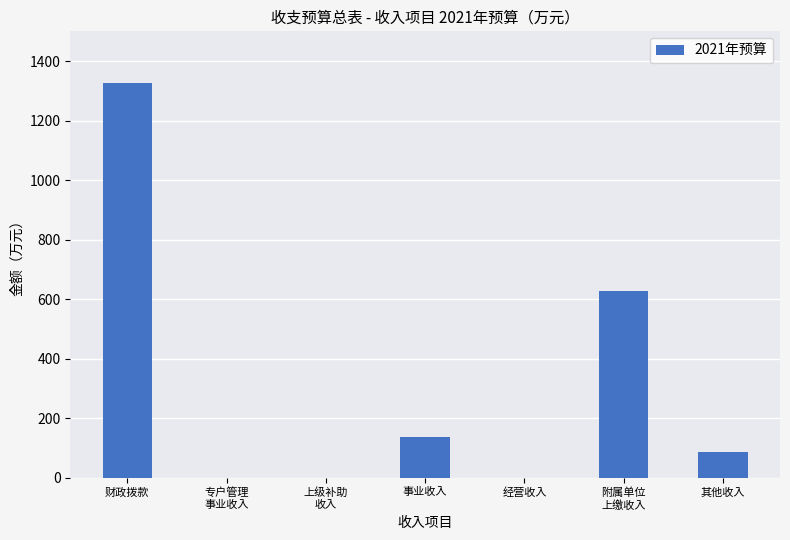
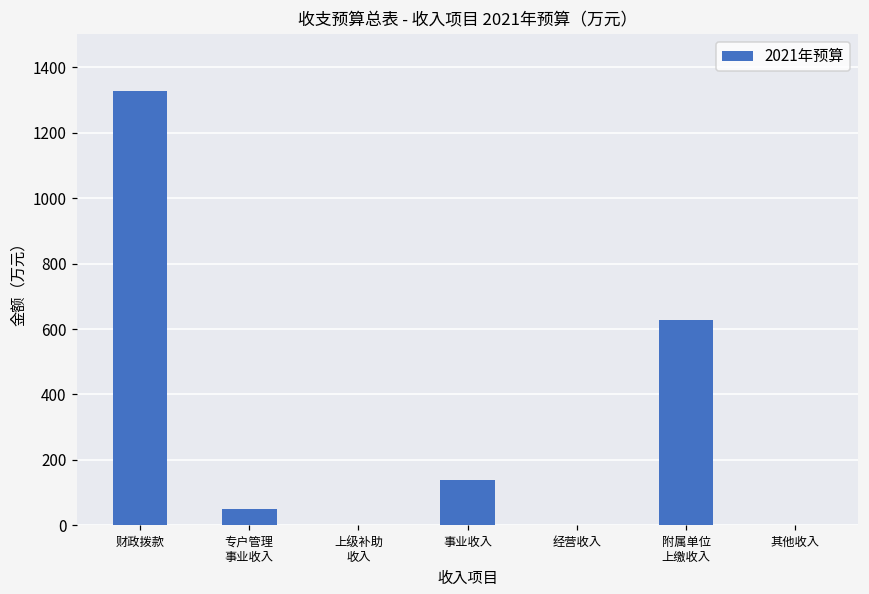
  {
    "财政拨款": 1330,
-   "专户管理 事业收入": 0,
+   "专户管理 事业收入": 50,
    "上级补助 收入": 0,
    "事业收入": 140,
    "经营收入": 0,
    "附属单位 上缴收入": 630,
-   "其他收入": 90
+   "其他收入": 0
  }
